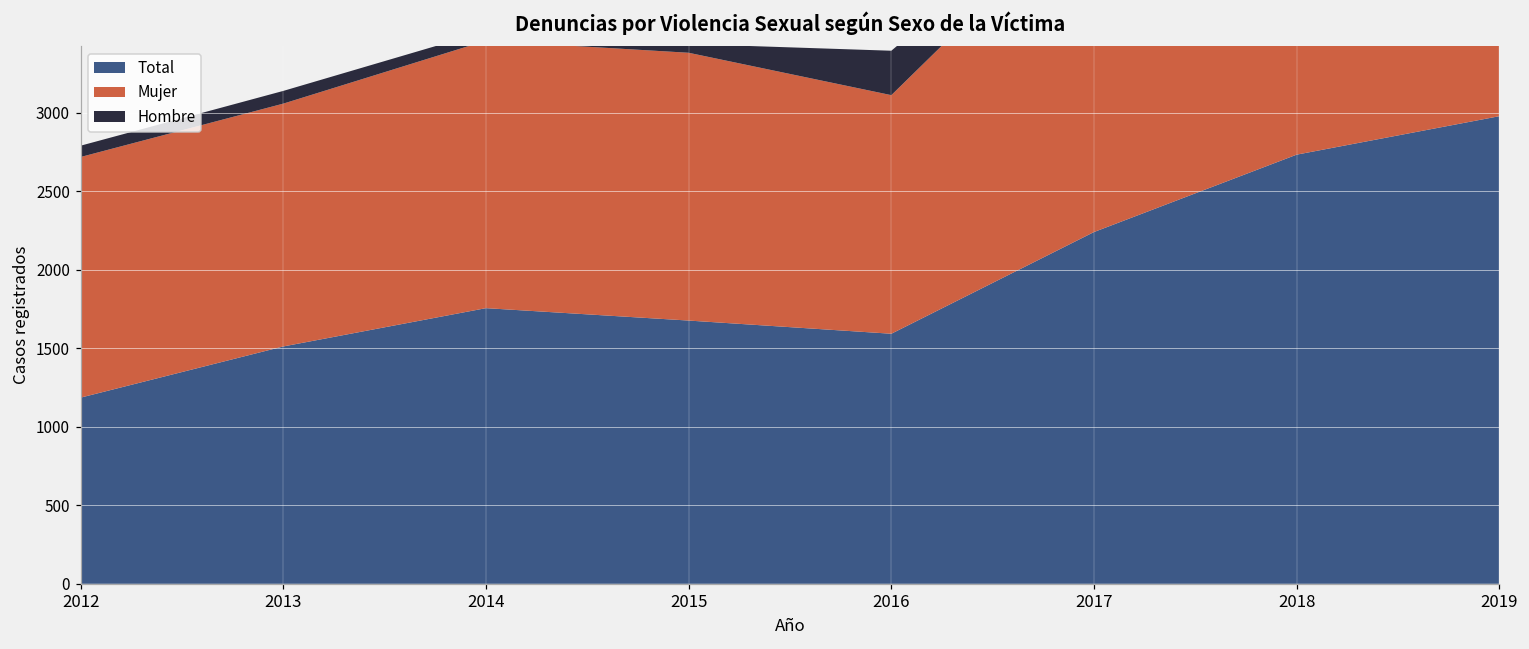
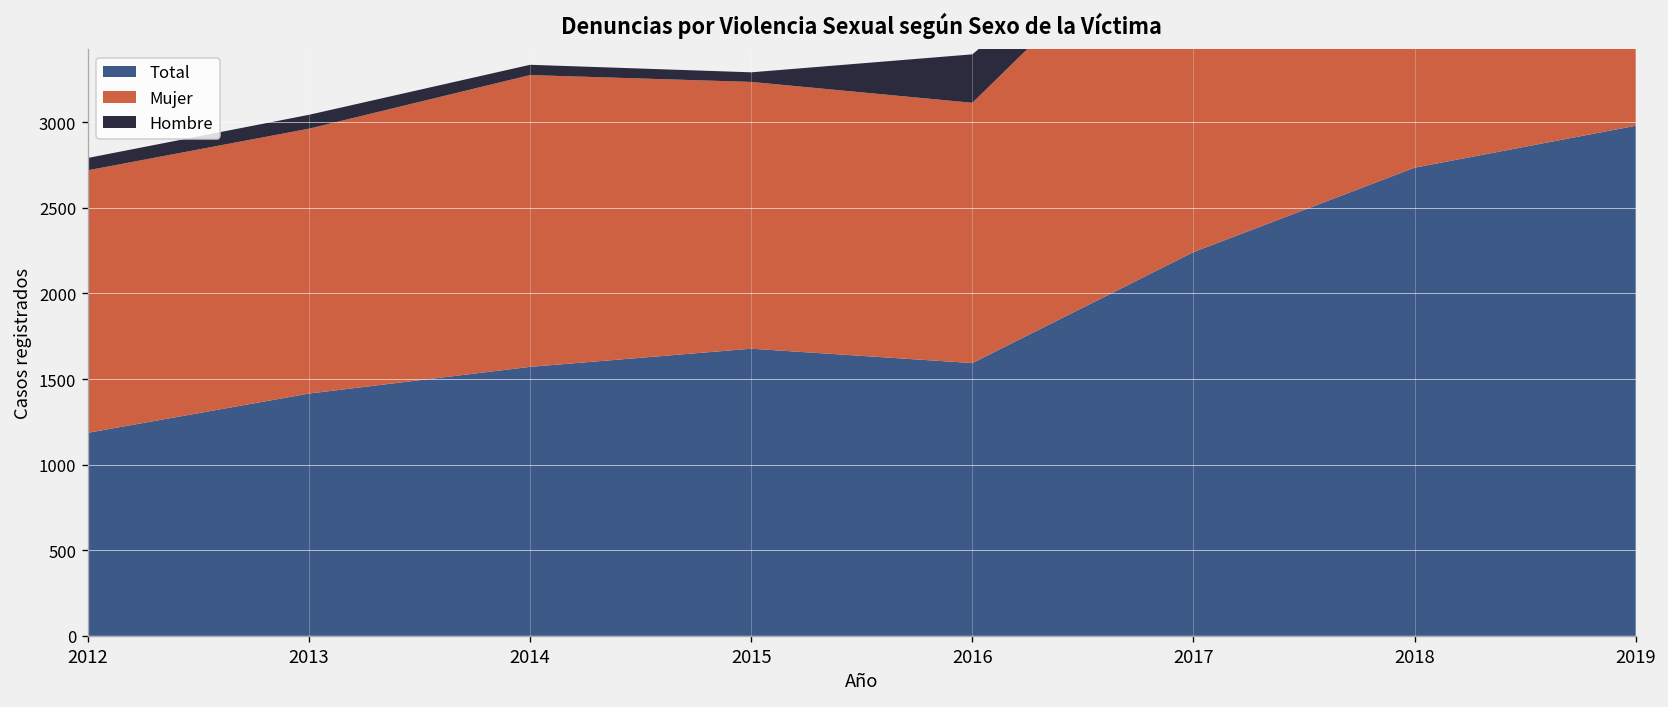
  {
    "Total": {
      "2012": 1190,
-     "2013": 1510,
-     "2014": 1760,
+     "2013": 1420,
+     "2014": 1570,
      "2015": 1680,
      "2016": 1590,
      "2017": 2240,
      "2018": 2730,
      "2019": 2980
    },
    "Mujer": {
      "2012": 1530,
      "2013": 1550,
-     "2015": 1710,
+     "2015": 1560,
      "2016": 1520
    },
    "Hombre": {
      "2012": 70,
      "2013": 80,
      "2015": 60,
      "2016": 280
    }
  }
